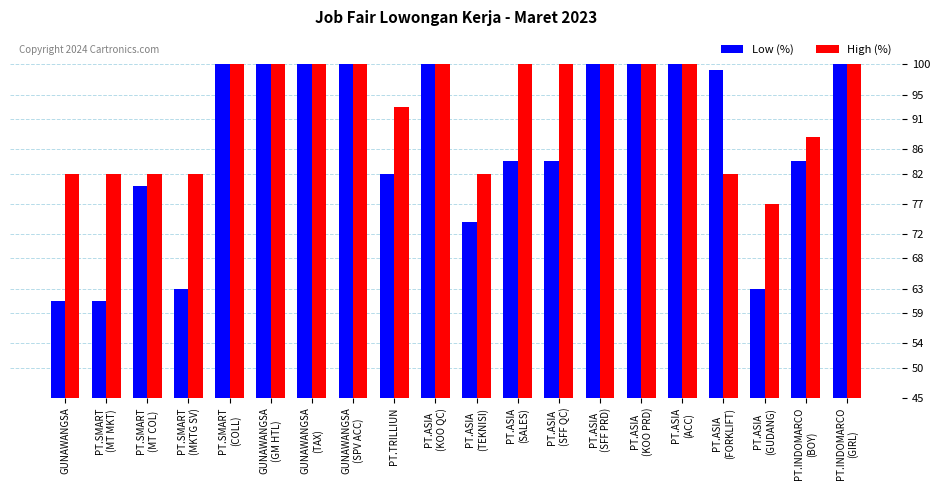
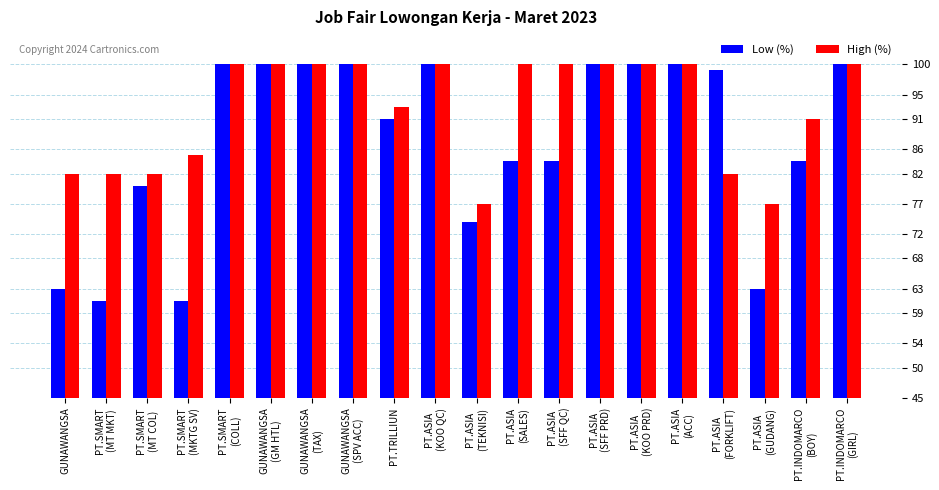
  {
    "Low (%)": {
-     "GUNAWANGSA": 61,
+     "GUNAWANGSA": 63,
      "PT.SMART (MT MKT)": 61,
      "PT.SMART (MT COL)": 80,
-     "PT.SMART (MKTG SV)": 63,
+     "PT.SMART (MKTG SV)": 61,
      "PT.SMART (COLL)": 100,
      "GUNAWANGSA (GM HTL)": 100,
      "GUNAWANGSA (TAX)": 100,
      "GUNAWANGSA (SPV ACC)": 100,
-     "PT.TRILLIUN": 82,
+     "PT.TRILLIUN": 91,
      "PT.ASIA (KOO QC)": 100,
      "PT.ASIA (TEKNISI)": 74,
      "PT.ASIA (SALES)": 84,
      "PT.ASIA (SFF QC)": 84,
      "PT.ASIA (SFF PRD)": 100,
      "PT.ASIA (KOO PRD)": 100,
      "PT.ASIA (ACC)": 100,
      "PT.ASIA (FORKLIFT)": 99,
      "PT.ASIA (GUDANG)": 63,
      "PT.INDOMARCO (BOY)": 84,
      "PT.INDOMARCO (GIRL)": 100
    },
    "High (%)": {
      "GUNAWANGSA": 82,
      "PT.SMART (MT MKT)": 82,
      "PT.SMART (MT COL)": 82,
-     "PT.SMART (MKTG SV)": 82,
+     "PT.SMART (MKTG SV)": 85,
      "PT.SMART (COLL)": 100,
      "GUNAWANGSA (GM HTL)": 100,
      "GUNAWANGSA (TAX)": 100,
      "GUNAWANGSA (SPV ACC)": 100,
      "PT.TRILLIUN": 93,
      "PT.ASIA (KOO QC)": 100,
-     "PT.ASIA (TEKNISI)": 82,
+     "PT.ASIA (TEKNISI)": 77,
      "PT.ASIA (SALES)": 100,
      "PT.ASIA (SFF QC)": 100,
      "PT.ASIA (SFF PRD)": 100,
      "PT.ASIA (KOO PRD)": 100,
      "PT.ASIA (ACC)": 100,
      "PT.ASIA (FORKLIFT)": 82,
      "PT.ASIA (GUDANG)": 77,
-     "PT.INDOMARCO (BOY)": 88,
+     "PT.INDOMARCO (BOY)": 91,
      "PT.INDOMARCO (GIRL)": 100
    }
  }
